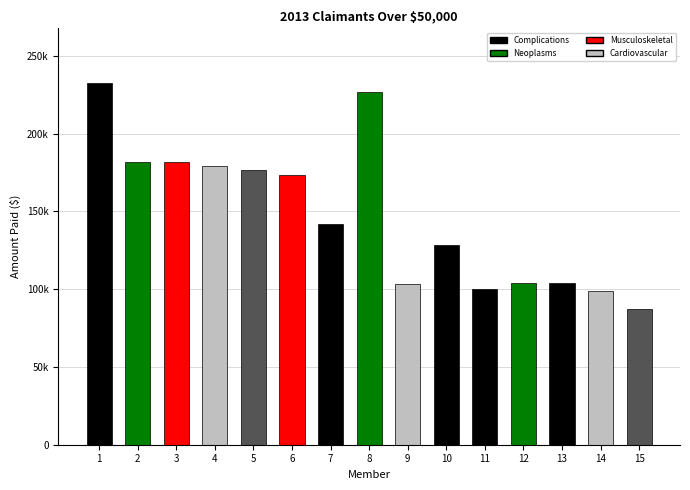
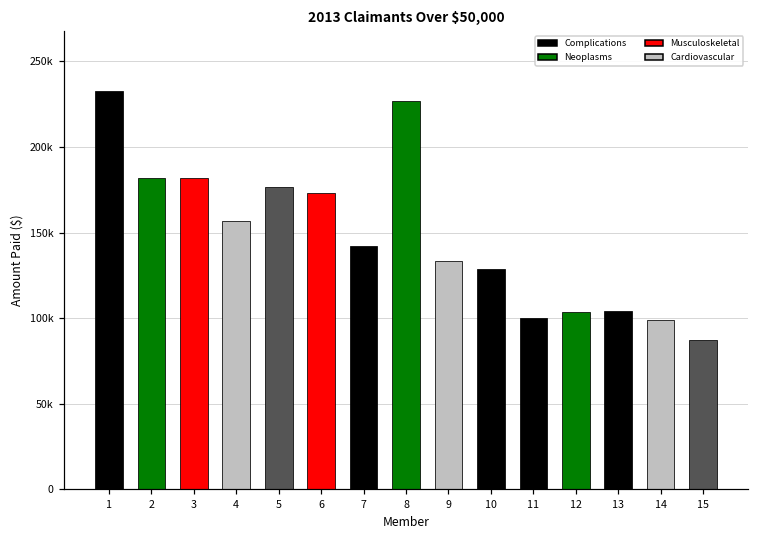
  {
    "1": 233000,
    "2": 182000,
    "3": 182000,
-   "4": 179000,
+   "4": 157000,
    "5": 177000,
    "6": 173000,
    "7": 142000,
    "8": 227000,
-   "9": 104000,
+   "9": 134000,
    "10": 129000,
    "11": 100000,
    "12": 104000,
    "13": 104000,
    "14": 99000,
    "15": 87000
  }
